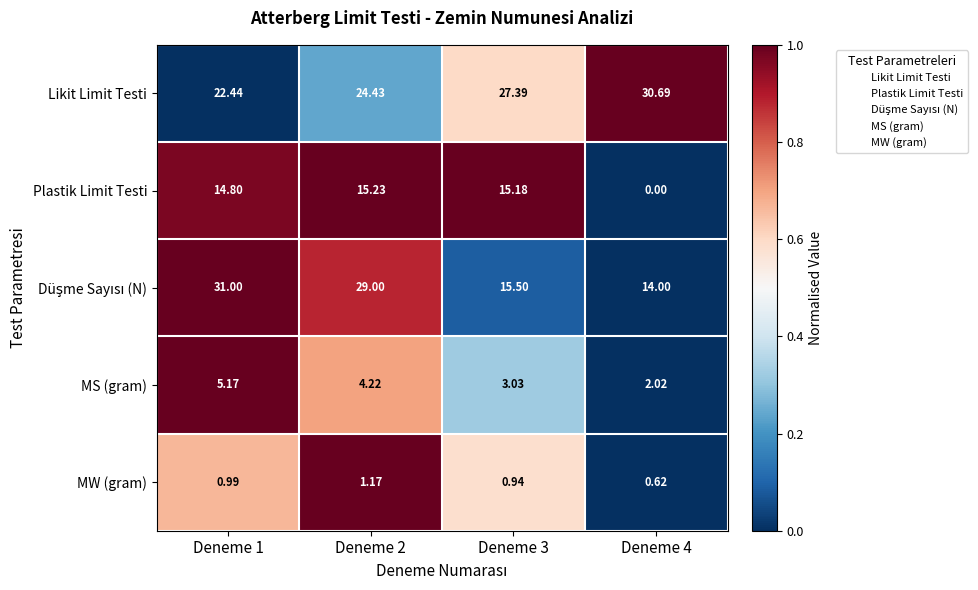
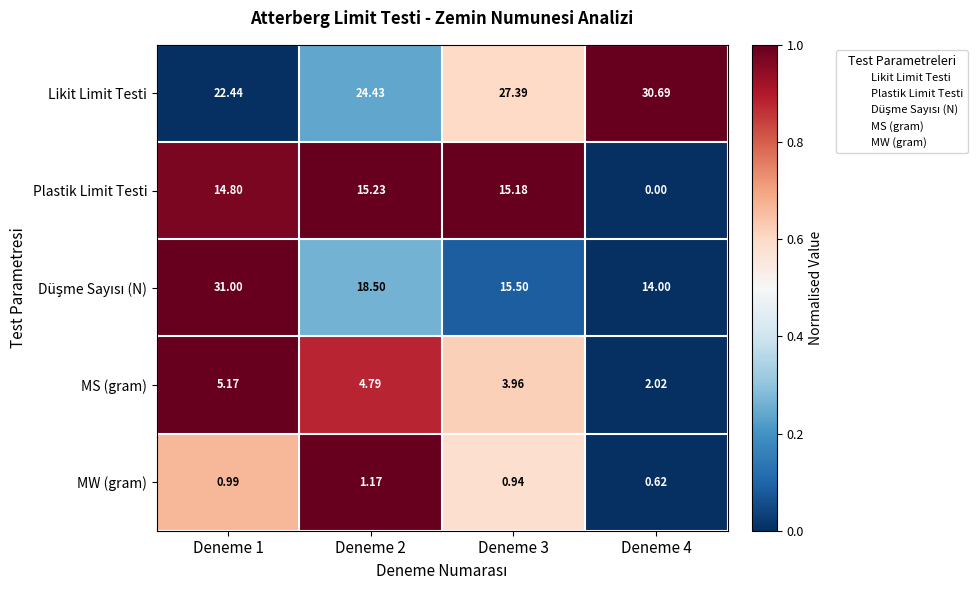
  {
    "Likit Limit Testi": {
      "Deneme 1": 22.44,
      "Deneme 2": 24.43,
      "Deneme 3": 27.39,
      "Deneme 4": 30.69
    },
    "Plastik Limit Testi": {
      "Deneme 1": 14.80,
      "Deneme 2": 15.23,
      "Deneme 3": 15.18,
      "Deneme 4": 0.00
    },
    "Düşme Sayısı (N)": {
      "Deneme 1": 31.00,
-     "Deneme 2": 29.00,
+     "Deneme 2": 18.50,
      "Deneme 3": 15.50,
      "Deneme 4": 14.00
    },
    "MS (gram)": {
      "Deneme 1": 5.17,
-     "Deneme 2": 4.22,
-     "Deneme 3": 3.03,
+     "Deneme 2": 4.79,
+     "Deneme 3": 3.96,
      "Deneme 4": 2.02
    },
    "MW (gram)": {
      "Deneme 1": 0.99,
      "Deneme 2": 1.17,
      "Deneme 3": 0.94,
      "Deneme 4": 0.62
    }
  }
